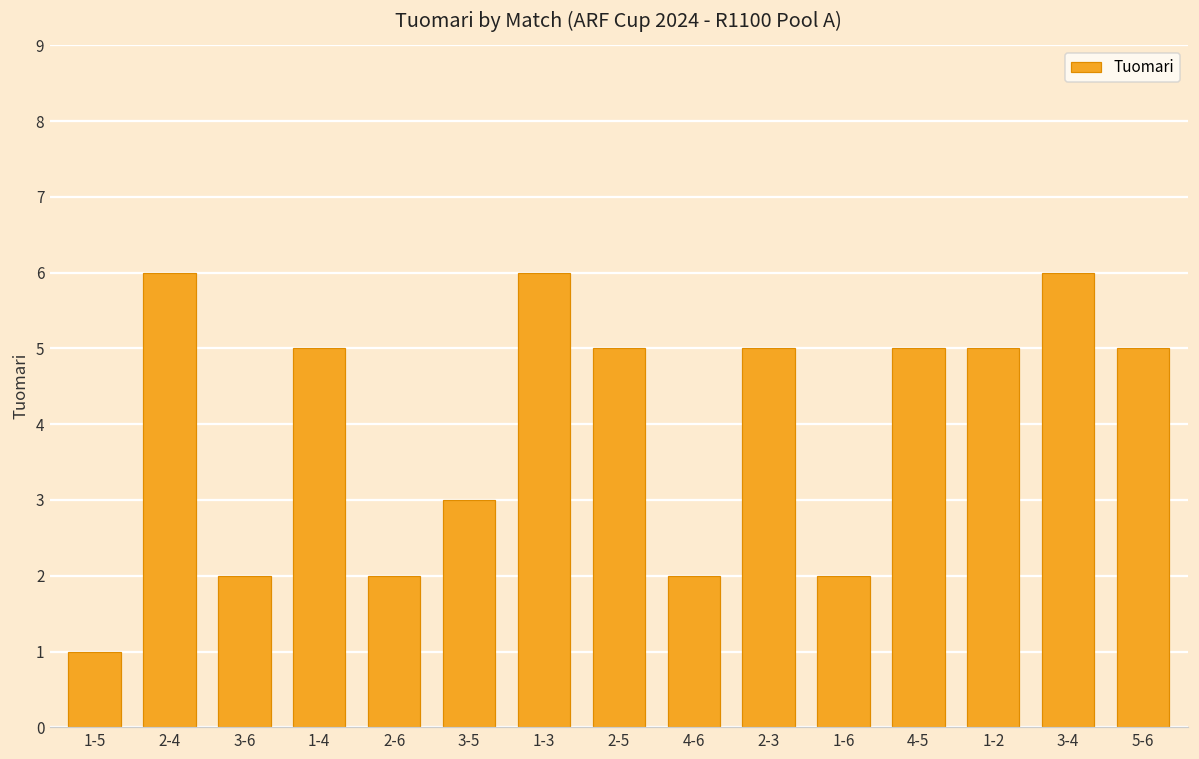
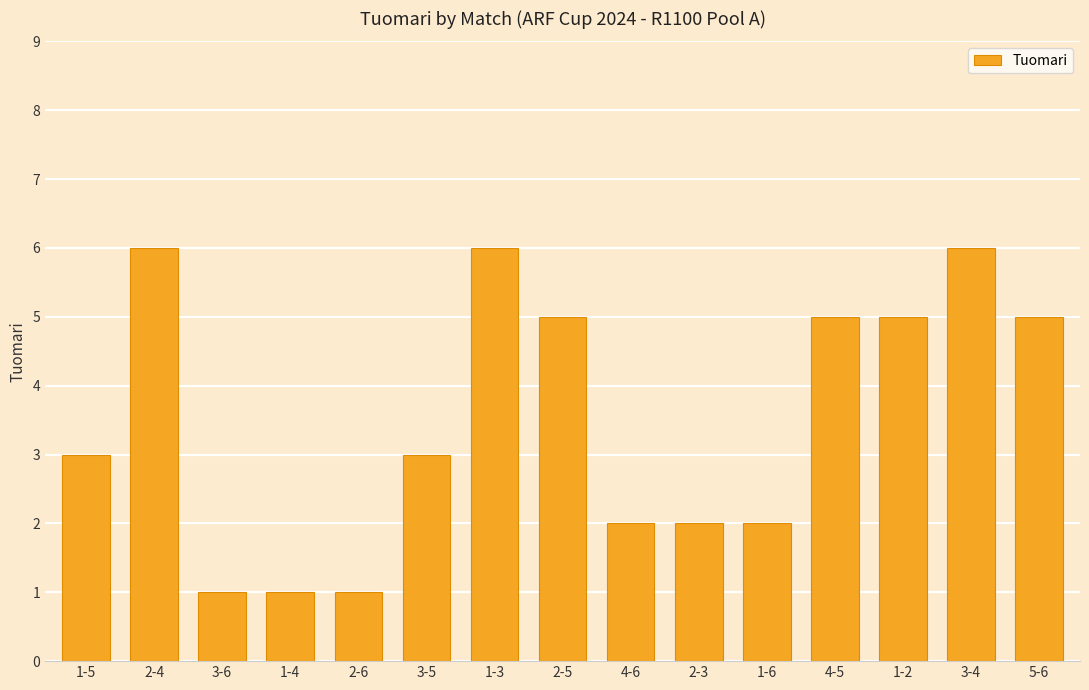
  {
-   "1-5": 1,
+   "1-5": 3,
    "2-4": 6,
-   "3-6": 2,
-   "1-4": 5,
-   "2-6": 2,
+   "3-6": 1,
+   "1-4": 1,
+   "2-6": 1,
    "3-5": 3,
    "1-3": 6,
    "2-5": 5,
    "4-6": 2,
-   "2-3": 5,
+   "2-3": 2,
    "1-6": 2,
    "4-5": 5,
    "1-2": 5,
    "3-4": 6,
    "5-6": 5
  }
